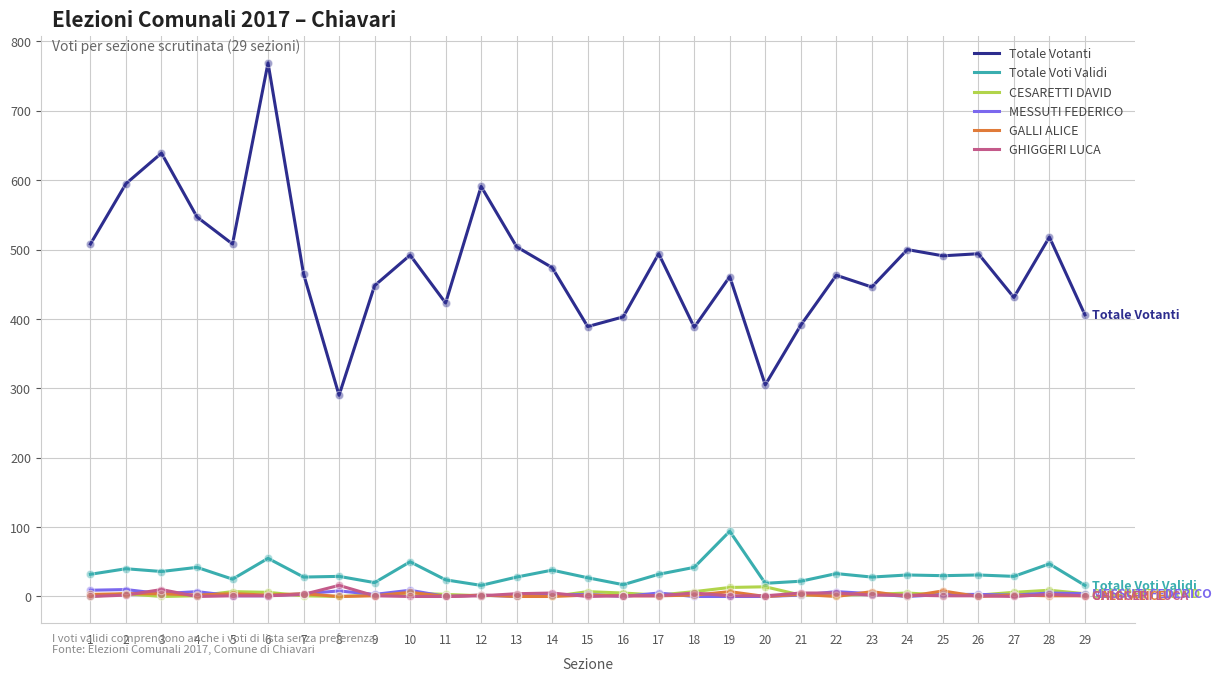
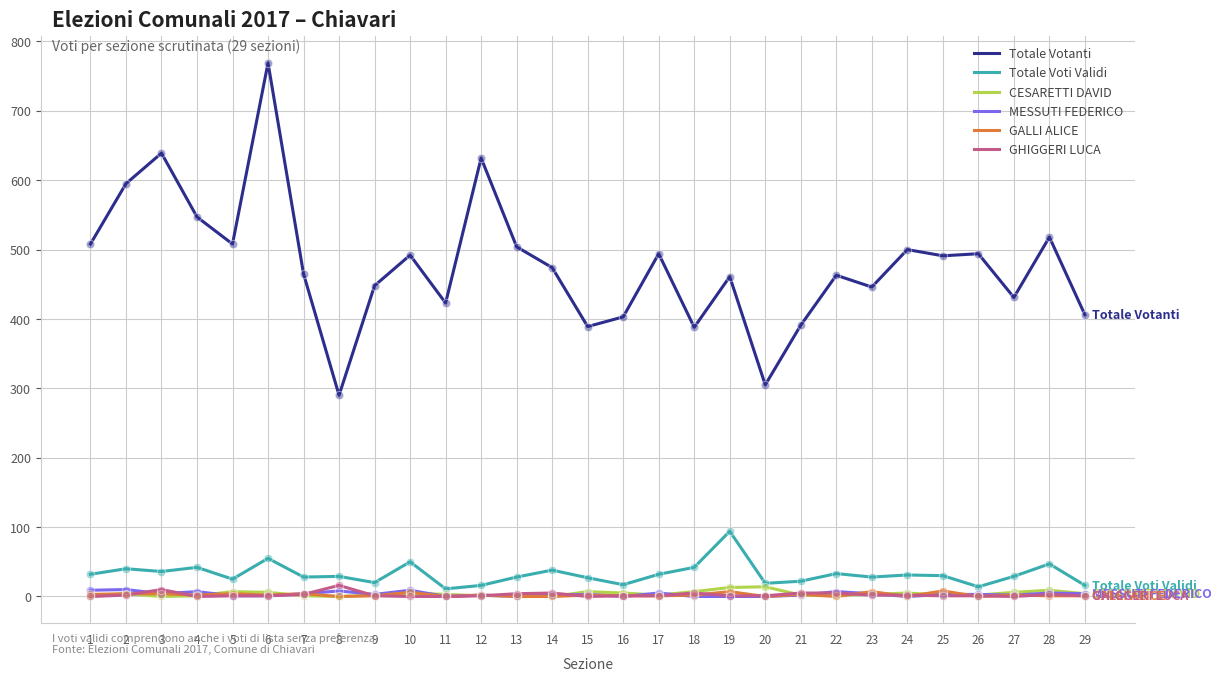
  {
    "Totale Votanti": {
      "1": 510,
      "2": 600,
      "3": 640,
      "4": 550,
      "5": 510,
      "6": 770,
      "7": 470,
      "8": 290,
      "9": 450,
      "10": 490,
      "11": 420,
-     "12": 590,
+     "12": 630,
      "13": 500,
      "14": 470,
      "15": 390,
      "16": 400,
      "17": 490,
      "18": 390,
      "19": 460,
      "20": 310,
      "21": 390,
      "22": 460,
      "23": 450,
      "24": 500,
      "25": 490,
      "26": 490,
      "27": 430,
      "28": 520,
      "29": 410
    },
    "Totale Voti Validi": {
      "1": 30,
      "2": 40,
      "3": 40,
      "4": 40,
      "5": 30,
      "6": 60,
      "7": 30,
      "8": 30,
      "9": 20,
      "10": 50,
-     "11": 20,
+     "11": 10,
      "12": 20,
      "13": 30,
      "14": 40,
      "15": 30,
      "16": 20,
      "17": 30,
      "18": 40,
      "19": 90,
      "20": 20,
      "21": 20,
      "22": 30,
      "23": 30,
      "24": 30,
      "25": 30,
-     "26": 30,
+     "26": 10,
      "27": 30,
      "28": 50,
      "29": 20
    },
    "CESARETTI DAVID": {
      "3": 0,
      "6": 10,
      "15": 10,
      "16": 10,
      "19": 10,
      "20": 10,
      "27": 10,
      "28": 10
    },
    "MESSUTI FEDERICO": {
      "1": 10,
      "2": 10,
      "4": 10,
      "8": 10
    },
    "GALLI ALICE": {
      "19": 10,
      "25": 10
    },
    "GHIGGERI LUCA": {
      "3": 10,
      "8": 20,
      "10": 0
    }
  }
